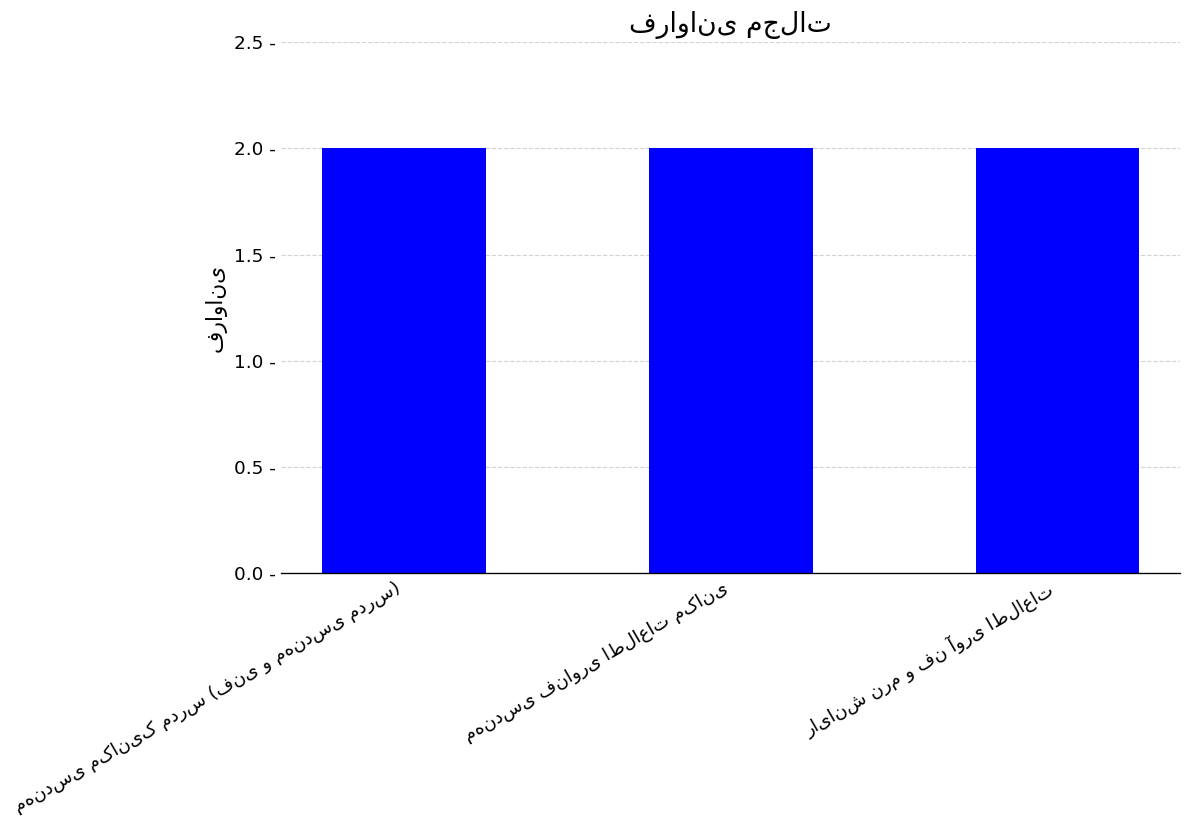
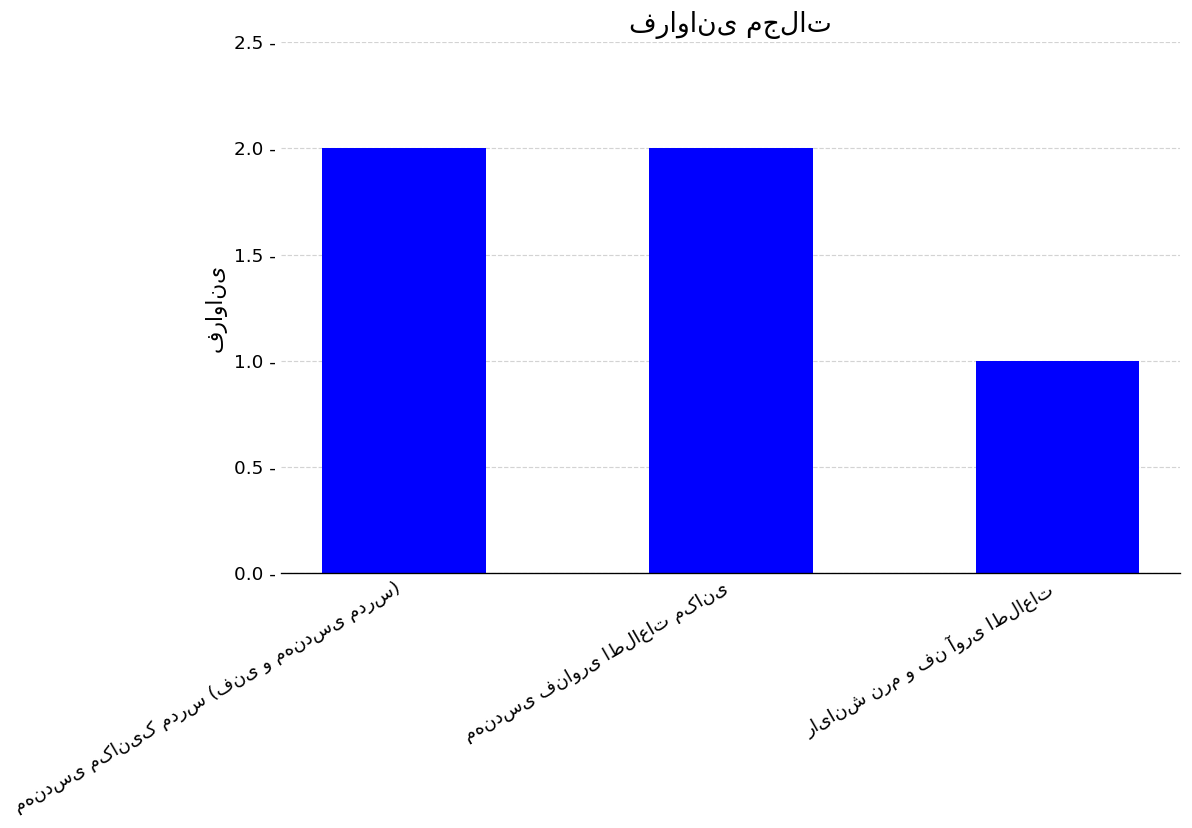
  {
    "مهندسی مکانیک مدرس (فنی و مهندسی مدرس)": "2 -",
    "مهندسی فناوری اطلاعات مکانی": "2 -",
-   "رایانش نرم و فن آوری اطلاعات": "2 -"
+   "رایانش نرم و فن آوری اطلاعات": "1 -"
  }
